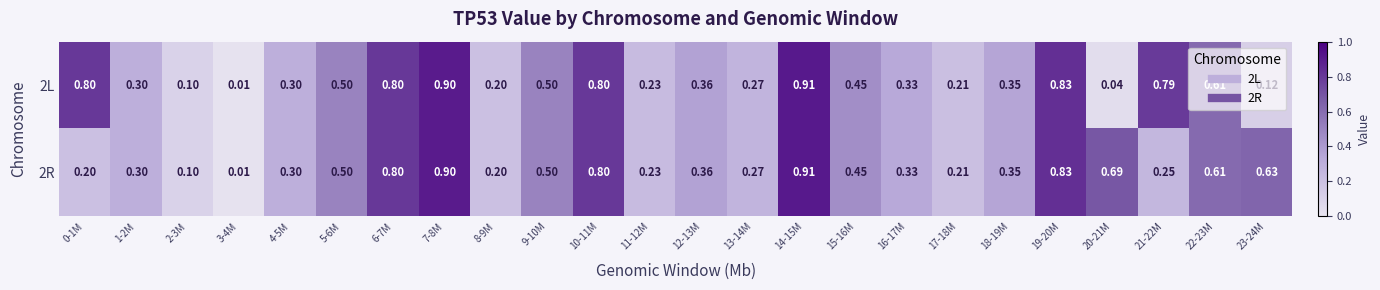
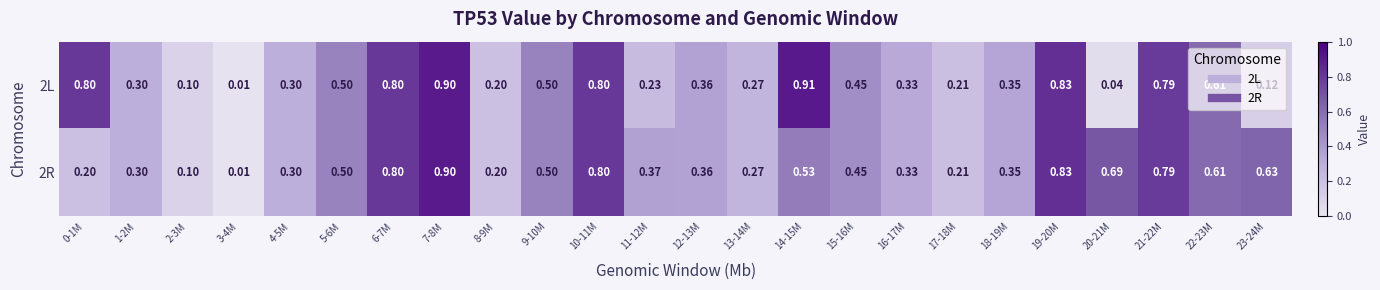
  {
    "2L": {
      "0-1M": 0.80,
      "1-2M": 0.30,
      "2-3M": 0.10,
      "3-4M": 0.01,
      "4-5M": 0.30,
      "5-6M": 0.50,
      "6-7M": 0.80,
      "7-8M": 0.90,
      "8-9M": 0.20,
      "9-10M": 0.50,
      "10-11M": 0.80,
      "11-12M": 0.23,
      "12-13M": 0.36,
      "13-14M": 0.27,
      "14-15M": 0.91,
      "15-16M": 0.45,
      "16-17M": 0.33,
      "17-18M": 0.21,
      "18-19M": 0.35,
      "19-20M": 0.83,
      "20-21M": 0.04,
      "21-22M": 0.79
    },
    "2R": {
      "0-1M": 0.20,
      "1-2M": 0.30,
      "2-3M": 0.10,
      "3-4M": 0.01,
      "4-5M": 0.30,
      "5-6M": 0.50,
      "6-7M": 0.80,
      "7-8M": 0.90,
      "8-9M": 0.20,
      "9-10M": 0.50,
      "10-11M": 0.80,
-     "11-12M": 0.23,
+     "11-12M": 0.37,
      "12-13M": 0.36,
      "13-14M": 0.27,
-     "14-15M": 0.91,
+     "14-15M": 0.53,
      "15-16M": 0.45,
      "16-17M": 0.33,
      "17-18M": 0.21,
      "18-19M": 0.35,
      "19-20M": 0.83,
      "20-21M": 0.69,
-     "21-22M": 0.25,
+     "21-22M": 0.79,
      "22-23M": 0.61,
      "23-24M": 0.63
    }
  }
